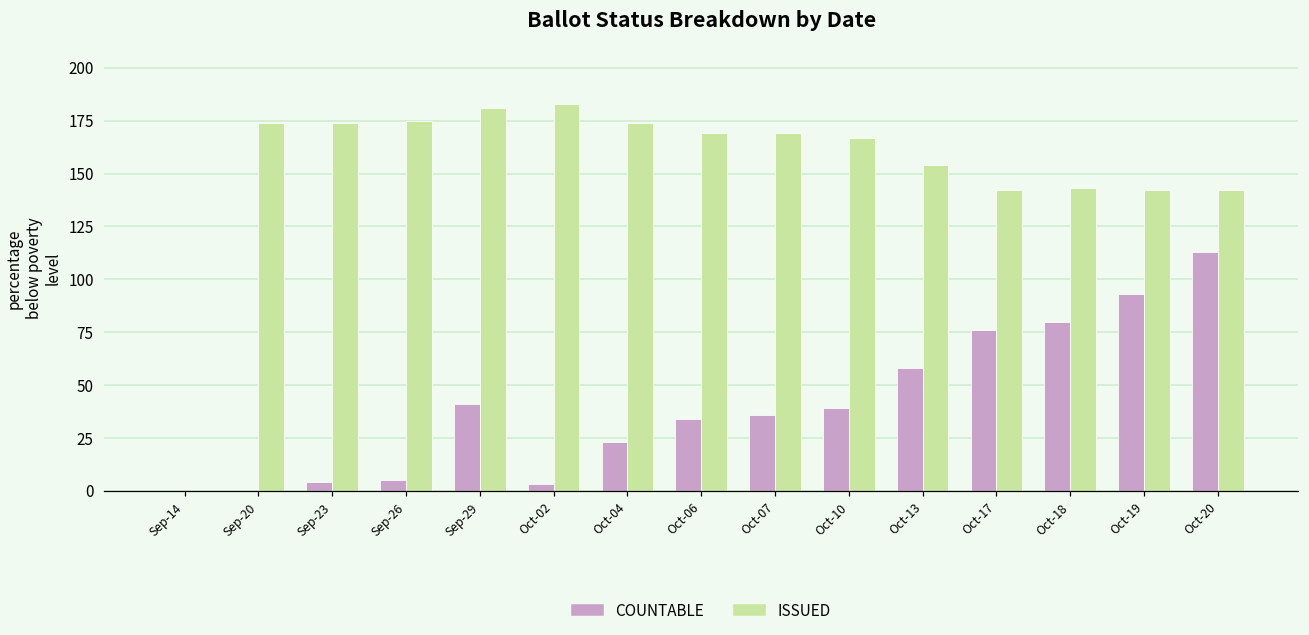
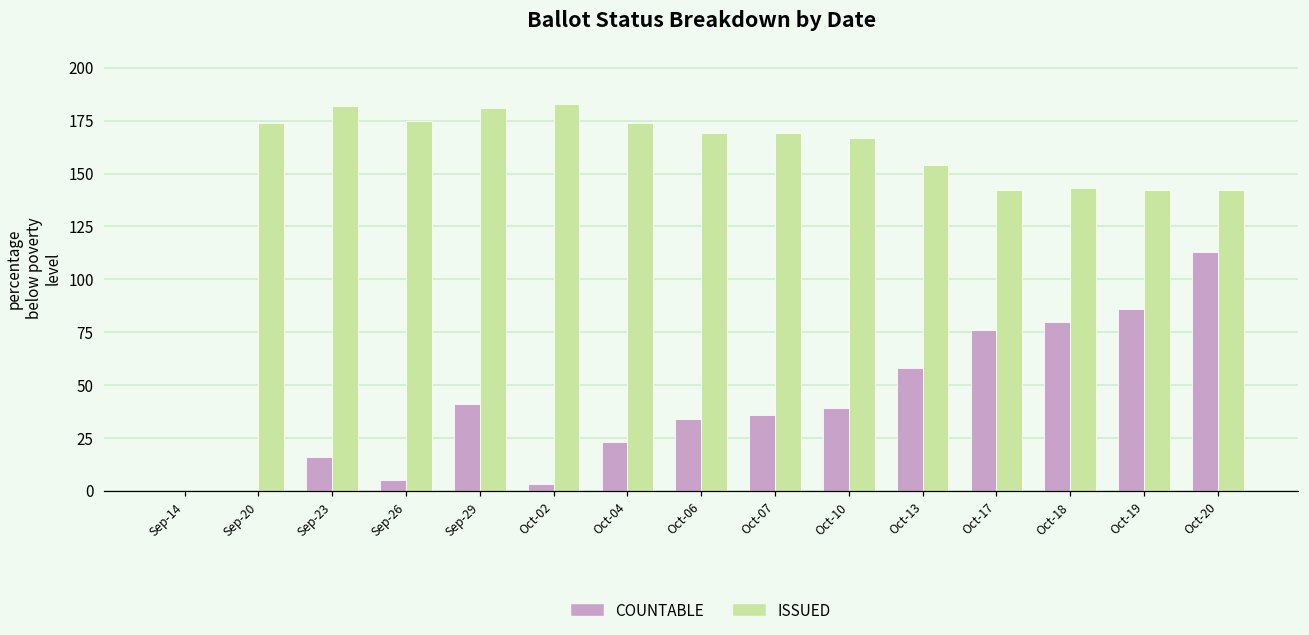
  {
    "COUNTABLE": {
      "Sep-14": 0,
      "Sep-20": 0,
-     "Sep-23": 4,
+     "Sep-23": 16,
      "Sep-26": 5,
      "Sep-29": 41,
      "Oct-02": 3,
      "Oct-04": 23,
      "Oct-06": 34,
      "Oct-07": 36,
      "Oct-10": 39,
      "Oct-13": 58,
      "Oct-17": 76,
      "Oct-18": 80,
-     "Oct-19": 93,
+     "Oct-19": 86,
      "Oct-20": 113
    },
    "ISSUED": {
      "Sep-14": 0,
      "Sep-20": 174,
-     "Sep-23": 174,
+     "Sep-23": 182,
      "Sep-26": 175,
      "Sep-29": 181,
      "Oct-02": 183,
      "Oct-04": 174,
      "Oct-06": 169,
      "Oct-07": 169,
      "Oct-10": 167,
      "Oct-13": 154,
      "Oct-17": 142,
      "Oct-18": 143,
      "Oct-19": 142,
      "Oct-20": 142
    }
  }
